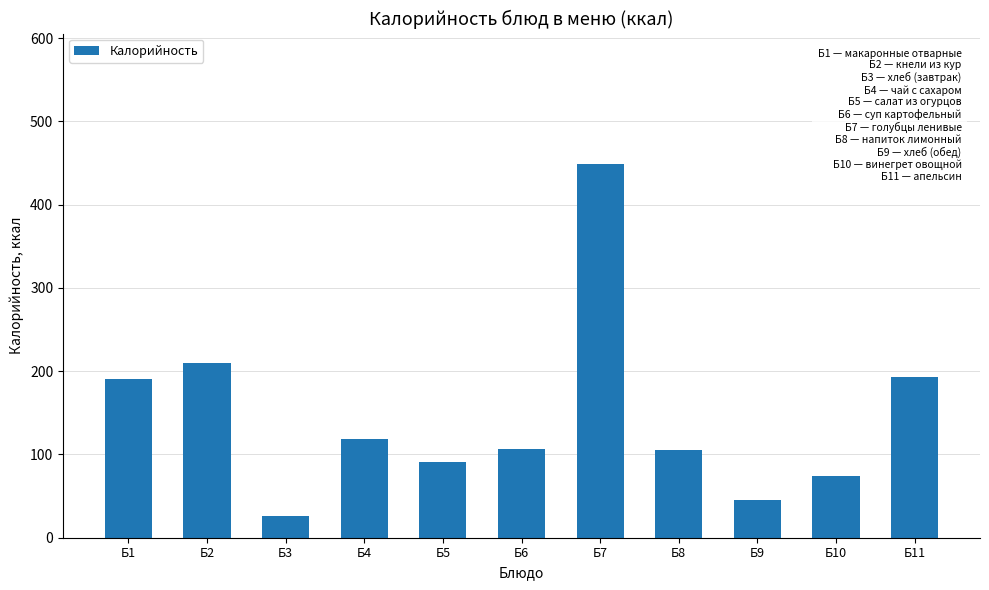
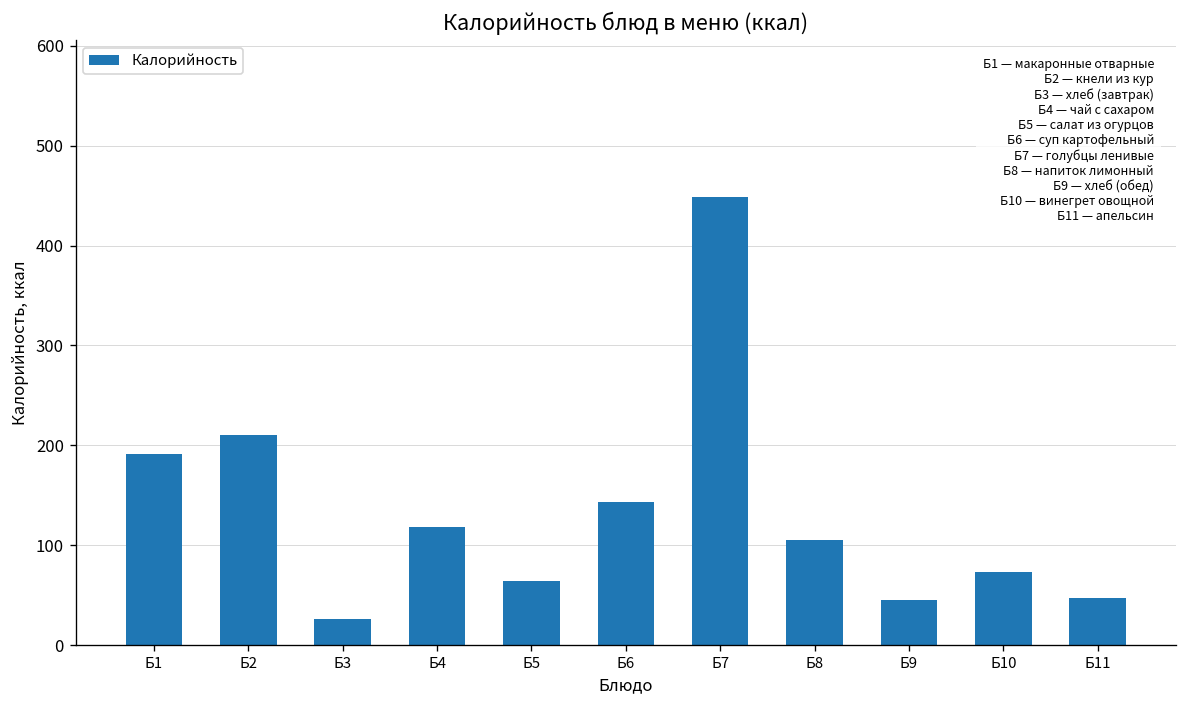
  {
    "Б1": 190,
    "Б2": 210,
    "Б3": 30,
    "Б4": 120,
-   "Б5": 90,
-   "Б6": 110,
+   "Б5": 60,
+   "Б6": 140,
    "Б7": 450,
    "Б8": 110,
    "Б9": 50,
    "Б10": 70,
-   "Б11": 190
+   "Б11": 50
  }
